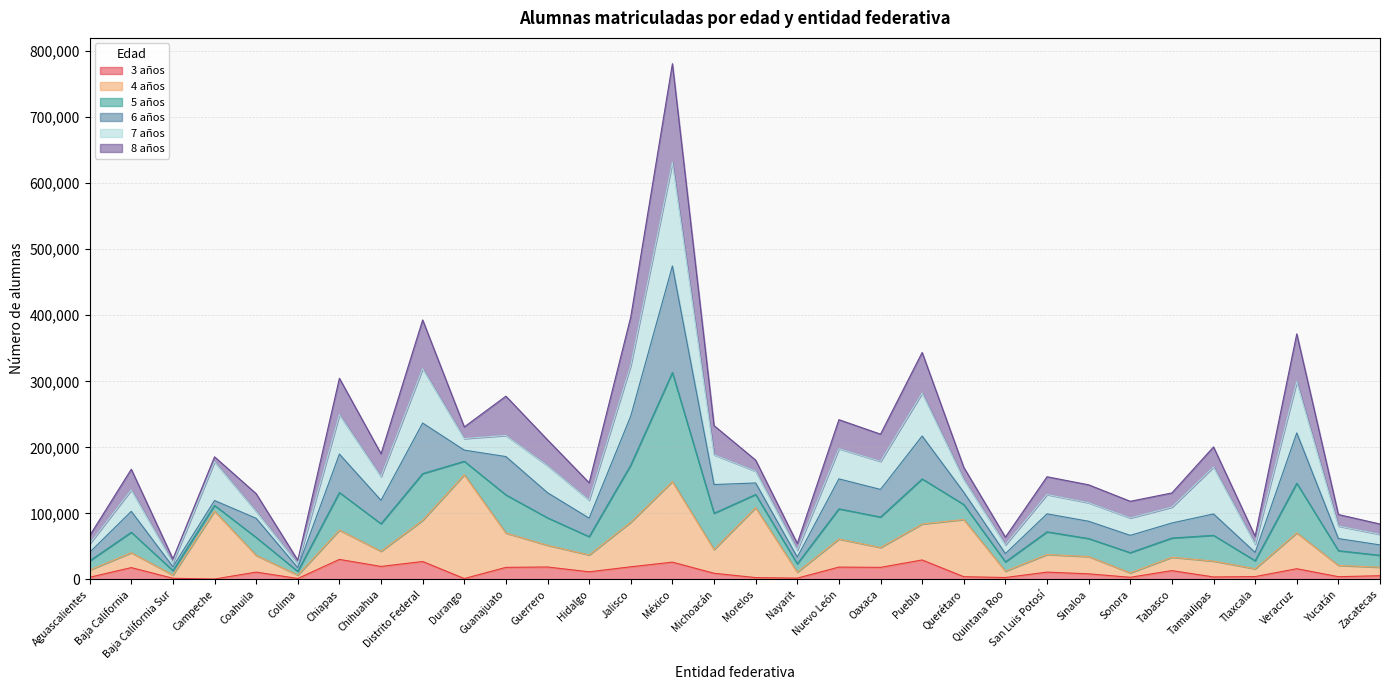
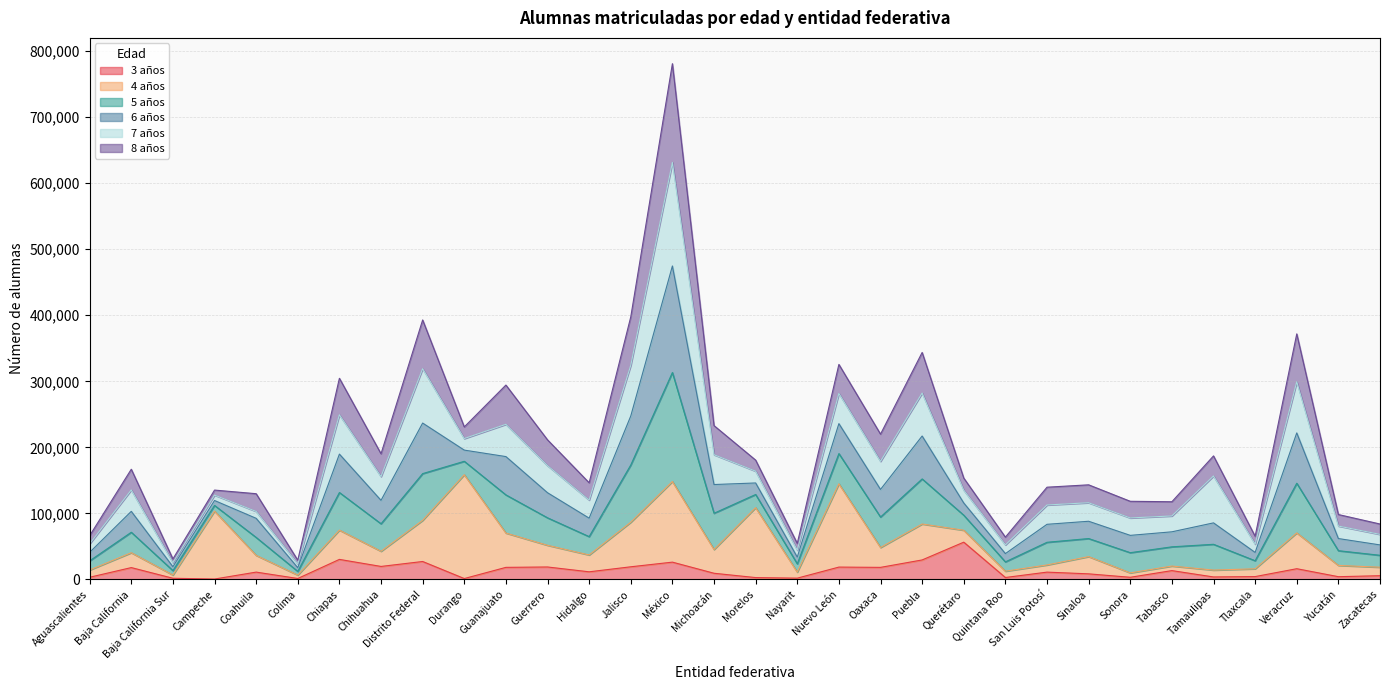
  {
    "3 años": {
      "Aguascalientes": "0",
      "Baja California": "20,000",
      "Baja California Sur": "0",
      "Campeche": "0",
      "Coahuila": "10,000",
      "Colima": "0",
      "Chiapas": "30,000",
      "Chihuahua": "20,000",
      "Distrito Federal": "30,000",
      "Durango": "0",
      "Guanajuato": "20,000",
      "Guerrero": "20,000",
      "Hidalgo": "10,000",
      "Jalisco": "20,000",
      "México": "30,000",
      "Michoacán": "10,000",
      "Morelos": "0",
      "Nayarit": "0",
      "Nuevo León": "20,000",
      "Oaxaca": "20,000",
      "Puebla": "30,000",
-     "Querétaro": "0",
+     "Querétaro": "60,000",
      "Quintana Roo": "0",
      "San Luis Potosí": "10,000",
      "Sinaloa": "10,000",
      "Sonora": "0",
      "Tabasco": "10,000",
      "Tamaulipas": "0",
      "Tlaxcala": "0",
      "Veracruz": "20,000",
      "Yucatán": "0",
      "Zacatecas": "10,000"
    },
    "4 años": {
      "Aguascalientes": "10,000",
      "Baja California": "20,000",
      "Baja California Sur": "0",
      "Campeche": "100,000",
      "Coahuila": "30,000",
      "Colima": "10,000",
      "Chiapas": "40,000",
      "Chihuahua": "20,000",
      "Distrito Federal": "60,000",
      "Durango": "160,000",
      "Guanajuato": "50,000",
      "Guerrero": "30,000",
      "Hidalgo": "30,000",
      "Jalisco": "70,000",
      "México": "120,000",
      "Michoacán": "40,000",
      "Morelos": "110,000",
      "Nayarit": "10,000",
-     "Nuevo León": "40,000",
+     "Nuevo León": "130,000",
      "Oaxaca": "30,000",
      "Puebla": "50,000",
-     "Querétaro": "90,000",
+     "Querétaro": "20,000",
      "Quintana Roo": "10,000",
-     "San Luis Potosí": "30,000",
+     "San Luis Potosí": "10,000",
      "Sinaloa": "30,000",
      "Sonora": "10,000",
-     "Tabasco": "20,000",
-     "Tamaulipas": "20,000",
+     "Tabasco": "10,000",
+     "Tamaulipas": "10,000",
      "Tlaxcala": "10,000",
      "Veracruz": "50,000",
      "Yucatán": "20,000",
      "Zacatecas": "10,000"
    },
    "7 años": {
      "Aguascalientes": "10,000",
      "Baja California": "30,000",
      "Baja California Sur": "10,000",
-     "Campeche": "60,000",
+     "Campeche": "10,000",
      "Coahuila": "10,000",
      "Colima": "10,000",
      "Chiapas": "60,000",
      "Chihuahua": "40,000",
      "Distrito Federal": "80,000",
      "Durango": "20,000",
-     "Guanajuato": "30,000",
+     "Guanajuato": "50,000",
      "Guerrero": "40,000",
      "Hidalgo": "30,000",
      "Jalisco": "80,000",
      "México": "160,000",
      "Michoacán": "50,000",
      "Morelos": "20,000",
      "Nayarit": "10,000",
      "Nuevo León": "50,000",
      "Oaxaca": "40,000",
      "Puebla": "70,000",
      "Querétaro": "20,000",
      "Quintana Roo": "10,000",
      "San Luis Potosí": "30,000",
      "Sinaloa": "30,000",
      "Sonora": "30,000",
      "Tabasco": "20,000",
      "Tamaulipas": "70,000",
      "Tlaxcala": "10,000",
      "Veracruz": "80,000",
      "Yucatán": "20,000",
      "Zacatecas": "20,000"
    }
  }
